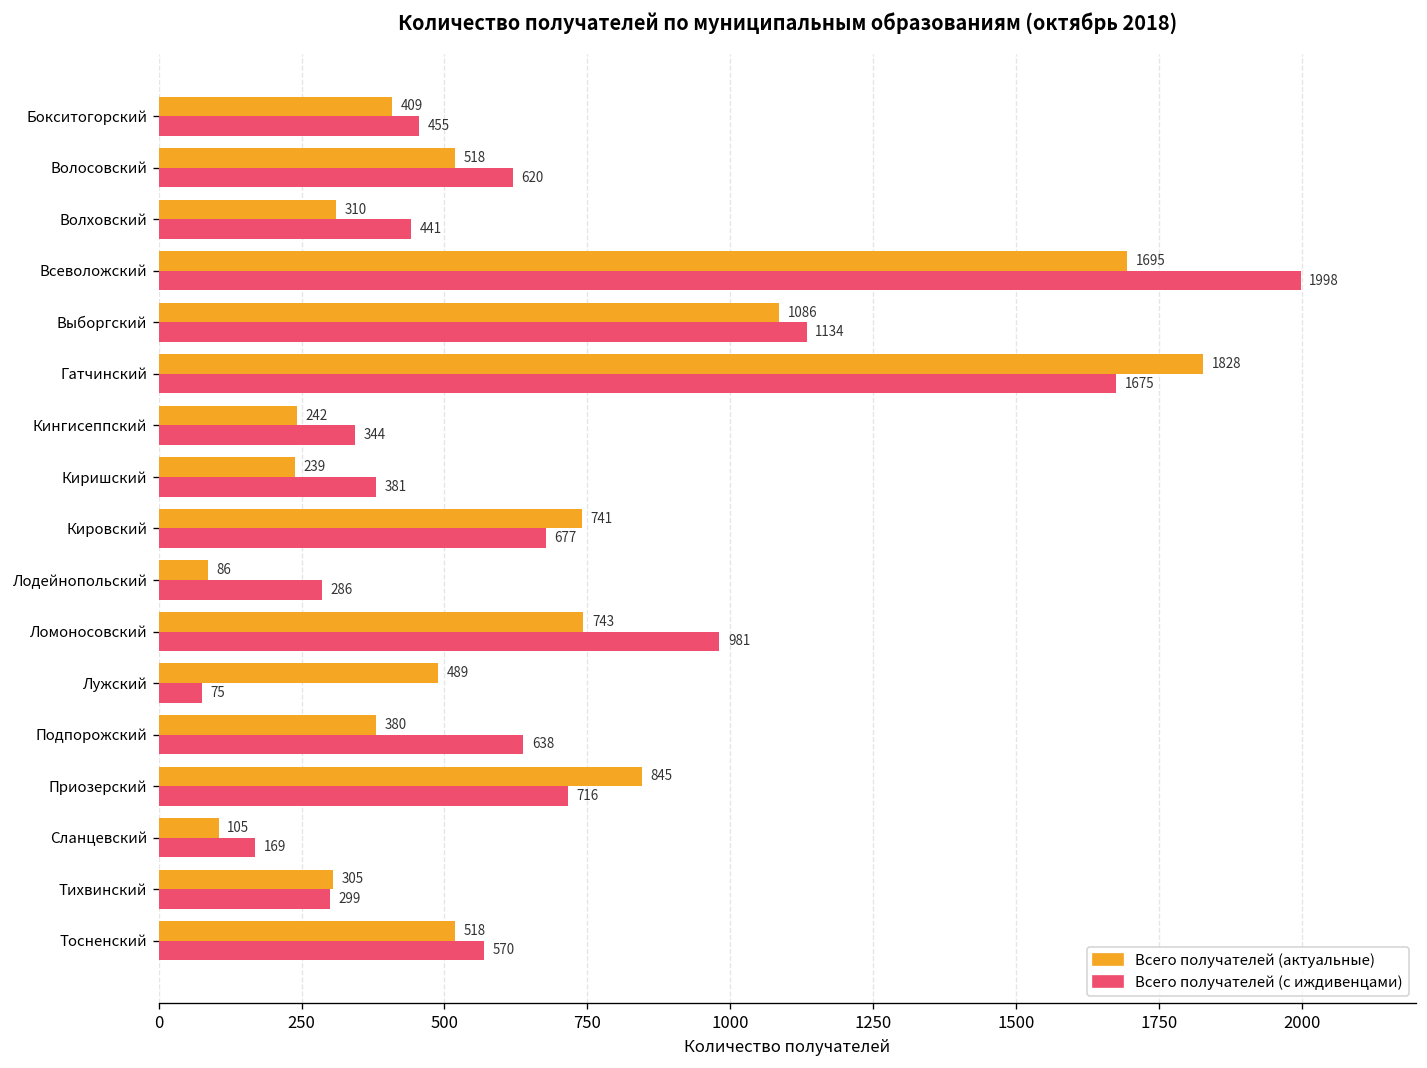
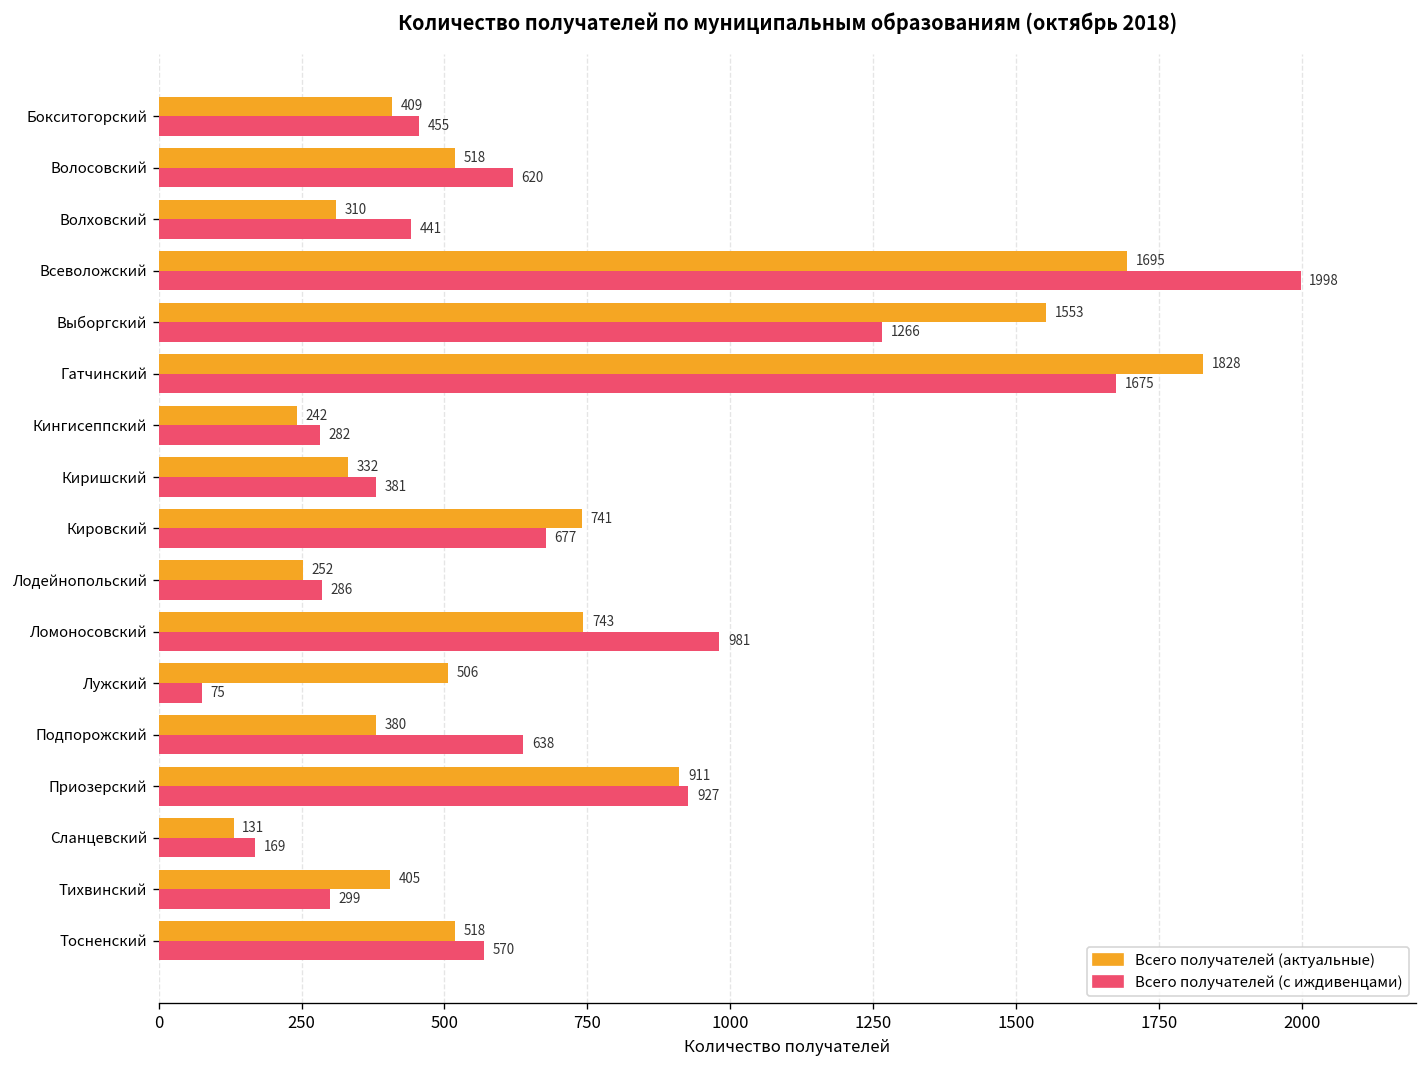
  {
    "Всего получателей (актуальные)": {
      "Бокситогорский": 409,
      "Волосовский": 518,
      "Волховский": 310,
      "Всеволожский": 1695,
-     "Выборгский": 1086,
+     "Выборгский": 1553,
      "Гатчинский": 1828,
      "Кингисеппский": 242,
-     "Киришский": 239,
+     "Киришский": 332,
      "Кировский": 741,
-     "Лодейнопольский": 86,
+     "Лодейнопольский": 252,
      "Ломоносовский": 743,
-     "Лужский": 489,
+     "Лужский": 506,
      "Подпорожский": 380,
-     "Приозерский": 845,
-     "Сланцевский": 105,
-     "Тихвинский": 305,
+     "Приозерский": 911,
+     "Сланцевский": 131,
+     "Тихвинский": 405,
      "Тосненский": 518
    },
    "Всего получателей (с иждивенцами)": {
      "Бокситогорский": 455,
      "Волосовский": 620,
      "Волховский": 441,
      "Всеволожский": 1998,
-     "Выборгский": 1134,
+     "Выборгский": 1266,
      "Гатчинский": 1675,
-     "Кингисеппский": 344,
+     "Кингисеппский": 282,
      "Киришский": 381,
      "Кировский": 677,
      "Лодейнопольский": 286,
      "Ломоносовский": 981,
      "Лужский": 75,
      "Подпорожский": 638,
-     "Приозерский": 716,
+     "Приозерский": 927,
      "Сланцевский": 169,
      "Тихвинский": 299,
      "Тосненский": 570
    }
  }
